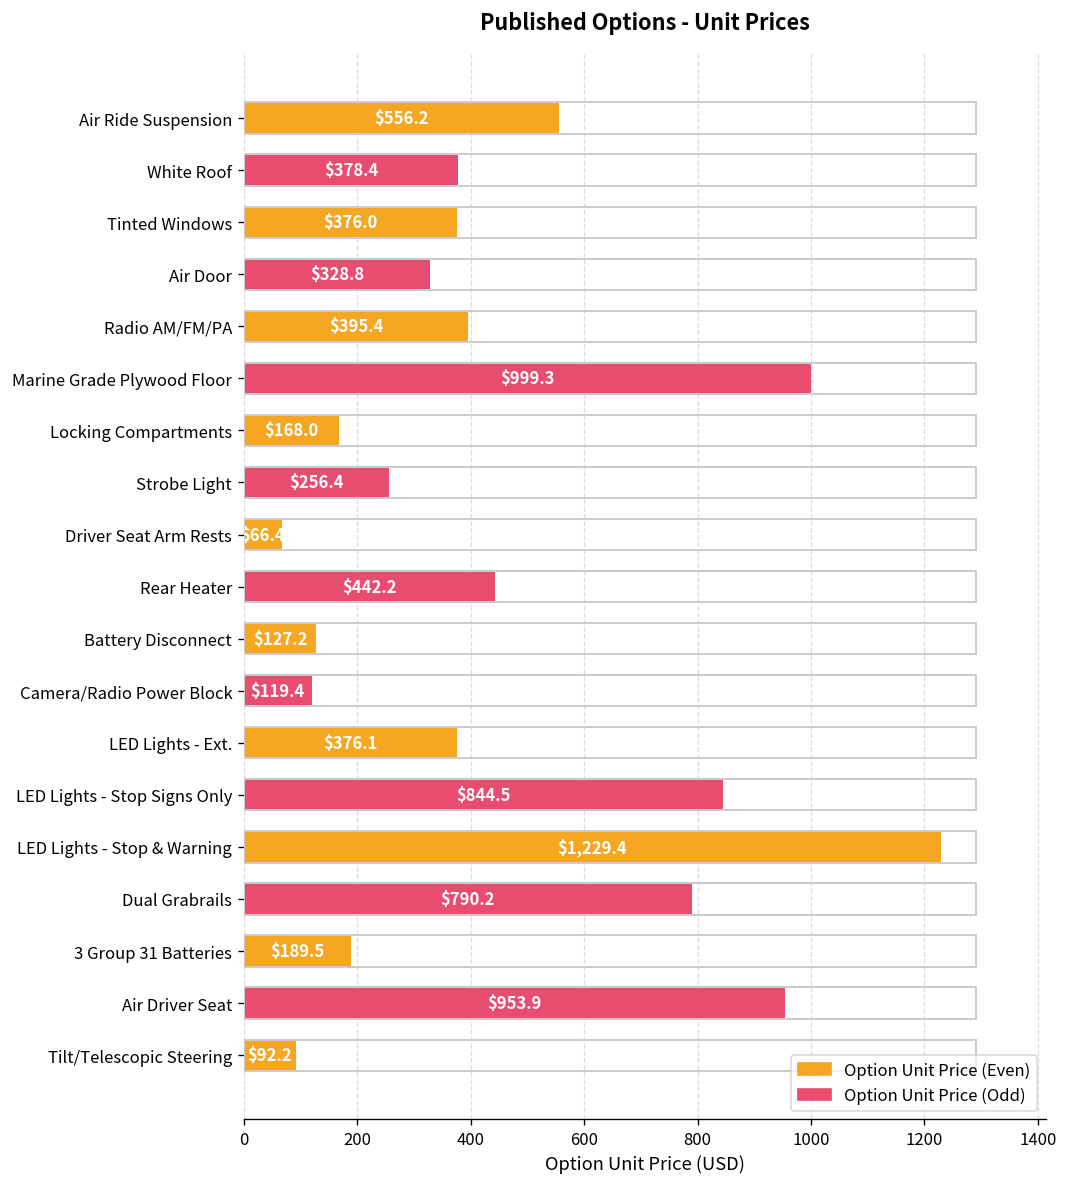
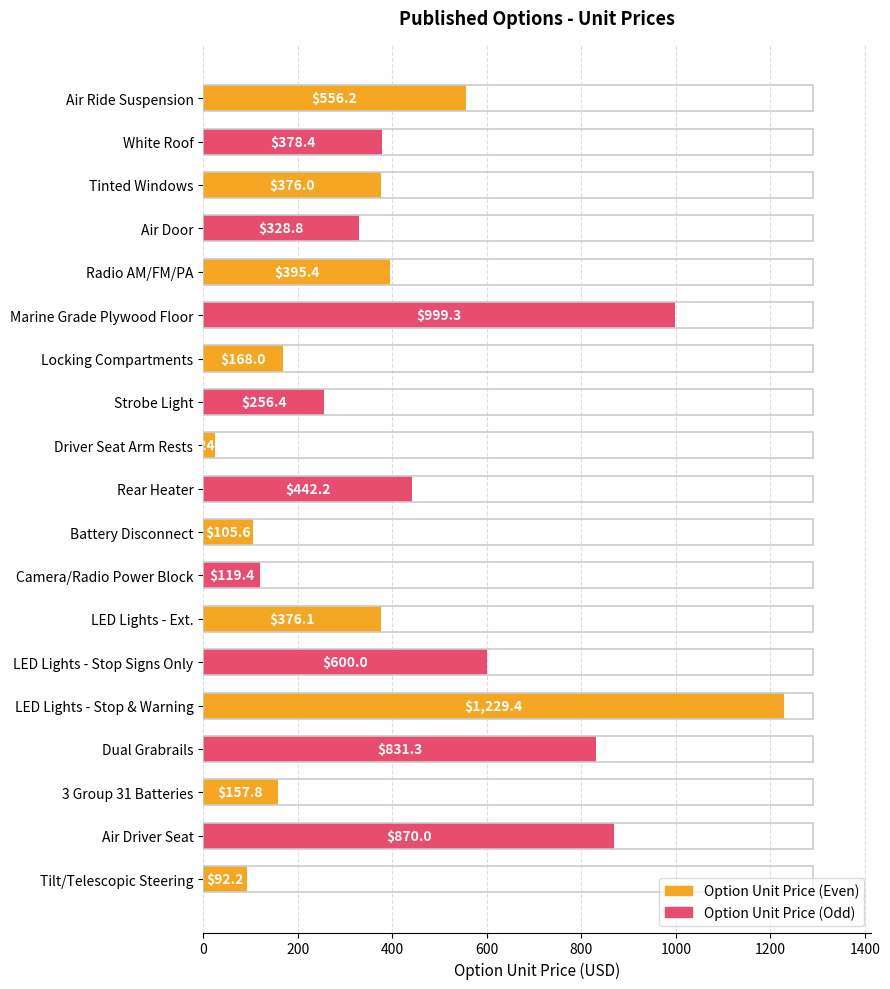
  {
    "Air Ride Suspension": "$556.2",
    "White Roof": "$378.4",
    "Tinted Windows": "$376.0",
    "Air Door": "$328.8",
    "Radio AM/FM/PA": "$395.4",
    "Marine Grade Plywood Floor": "$999.3",
    "Locking Compartments": "$168.0",
    "Strobe Light": "$256.4",
-   "Driver Seat Arm Rests": "70",
+   "Driver Seat Arm Rests": "20",
    "Rear Heater": "$442.2",
-   "Battery Disconnect": "$127.2",
+   "Battery Disconnect": "$105.6",
    "Camera/Radio Power Block": "$119.4",
    "LED Lights - Ext.": "$376.1",
-   "LED Lights - Stop Signs Only": "$844.5",
+   "LED Lights - Stop Signs Only": "$600.0",
    "LED Lights - Stop & Warning": "$1,229.4",
-   "Dual Grabrails": "$790.2",
-   "3 Group 31 Batteries": "$189.5",
-   "Air Driver Seat": "$953.9",
+   "Dual Grabrails": "$831.3",
+   "3 Group 31 Batteries": "$157.8",
+   "Air Driver Seat": "$870.0",
    "Tilt/Telescopic Steering": "$92.2"
  }
